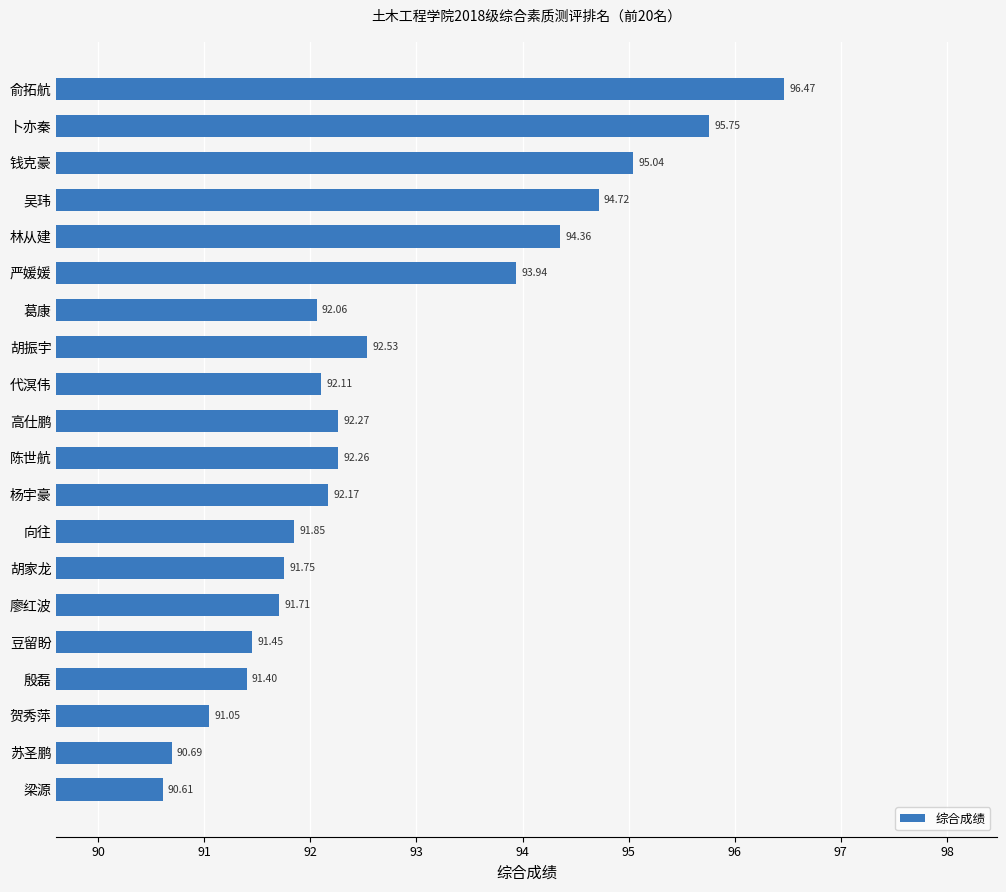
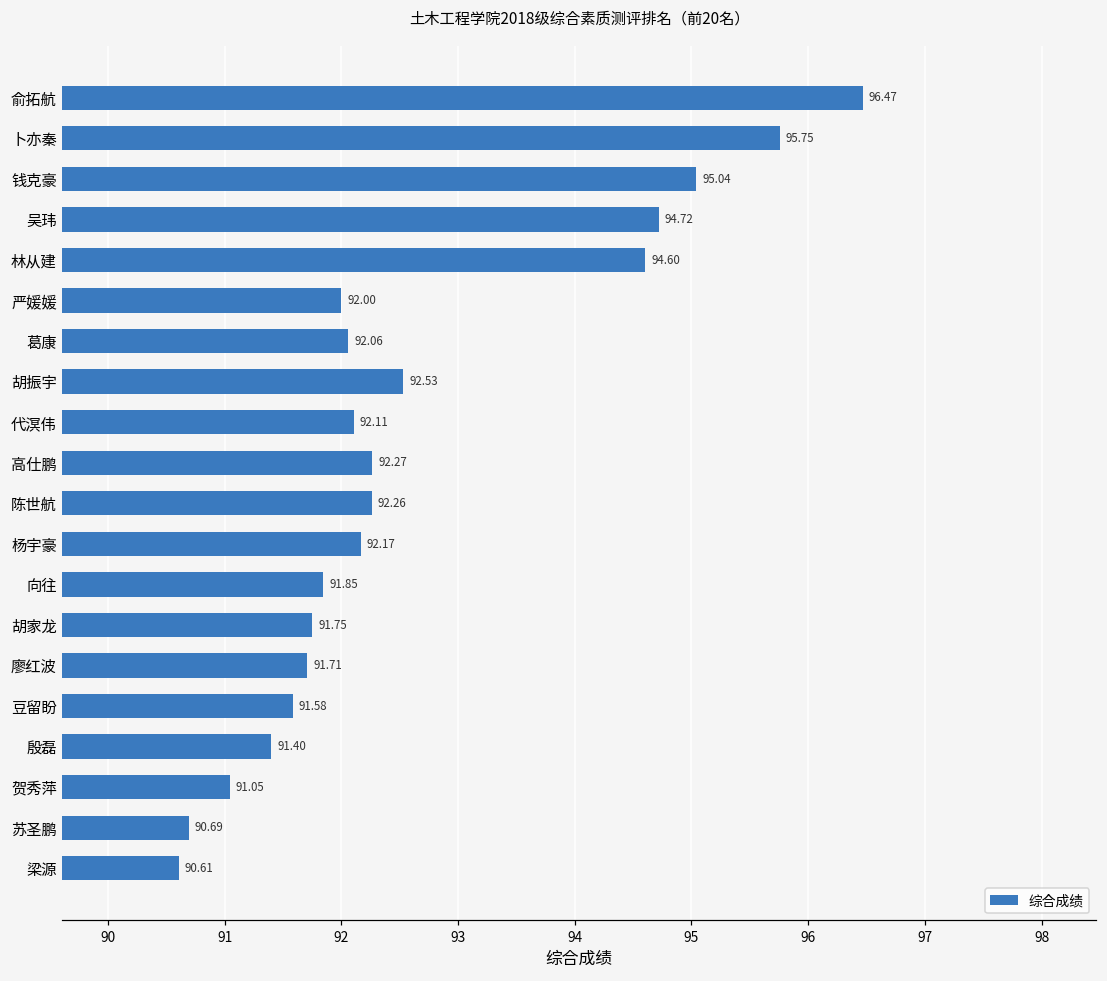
  {
    "俞拓航": 96.47,
    "卜亦秦": 95.75,
    "钱克豪": 95.04,
    "吴玮": 94.72,
-   "林从建": 94.36,
-   "严媛媛": 93.94,
+   "林从建": 94.60,
+   "严媛媛": 92.00,
    "葛康": 92.06,
    "胡振宇": 92.53,
    "代溟伟": 92.11,
    "高仕鹏": 92.27,
    "陈世航": 92.26,
    "杨宇豪": 92.17,
    "向往": 91.85,
    "胡家龙": 91.75,
    "廖红波": 91.71,
-   "豆留盼": 91.45,
+   "豆留盼": 91.58,
    "殷磊": 91.40,
    "贺秀萍": 91.05,
    "苏圣鹏": 90.69,
    "梁源": 90.61
  }
